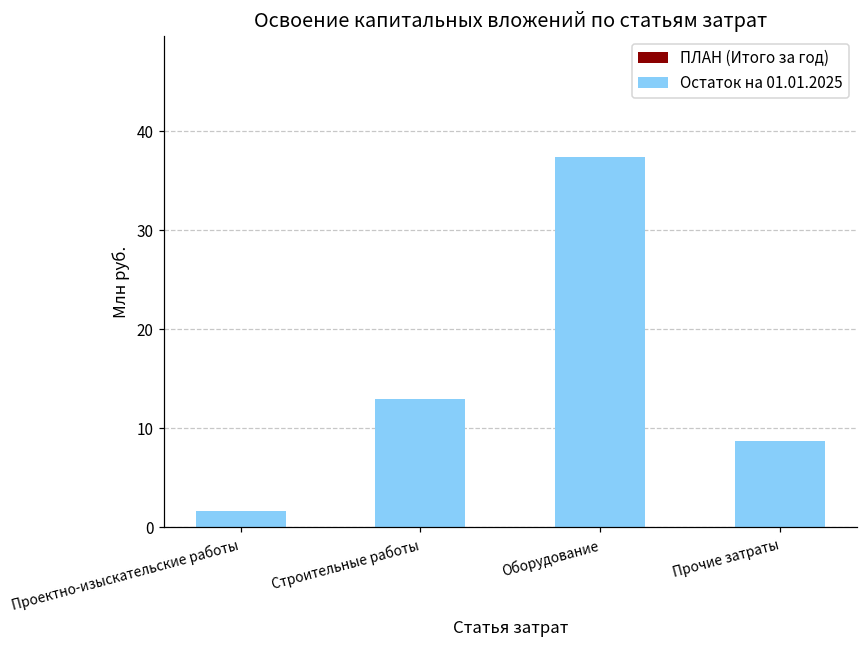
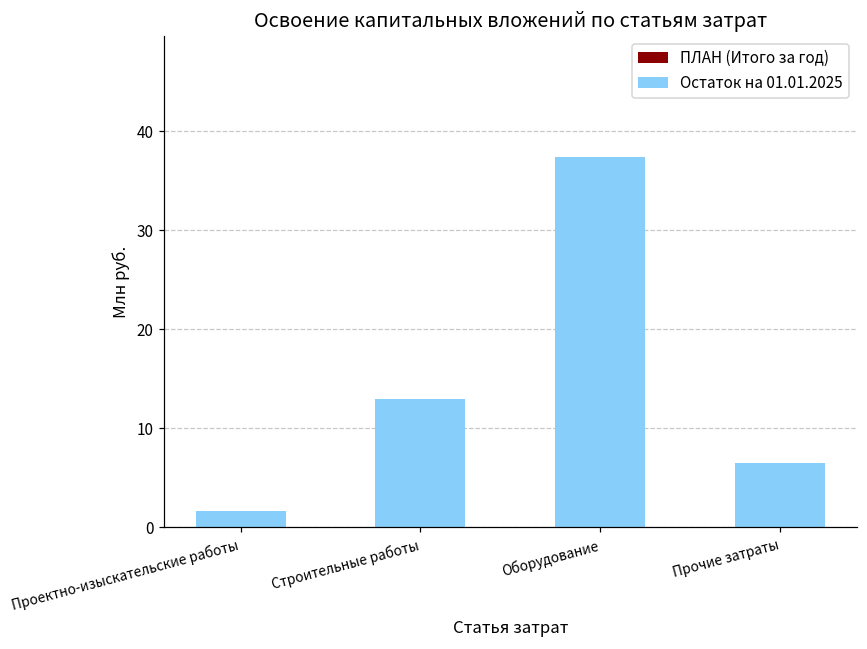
  {
    "ПЛАН (Итого за год)": {
      "Проектно-изыскательские работы": 0,
      "Строительные работы": 0,
      "Оборудование": 0,
      "Прочие затраты": 0
    },
    "Остаток на 01.01.2025": {
      "Проектно-изыскательские работы": 2,
      "Строительные работы": 13,
      "Оборудование": 37,
-     "Прочие затраты": 9
+     "Прочие затраты": 7
    }
  }
